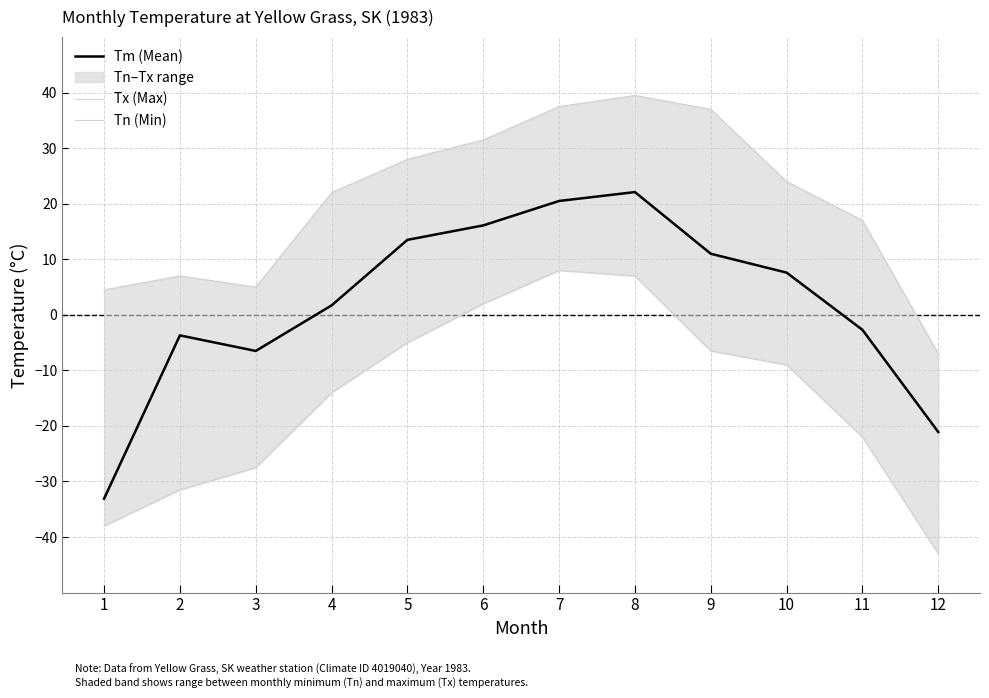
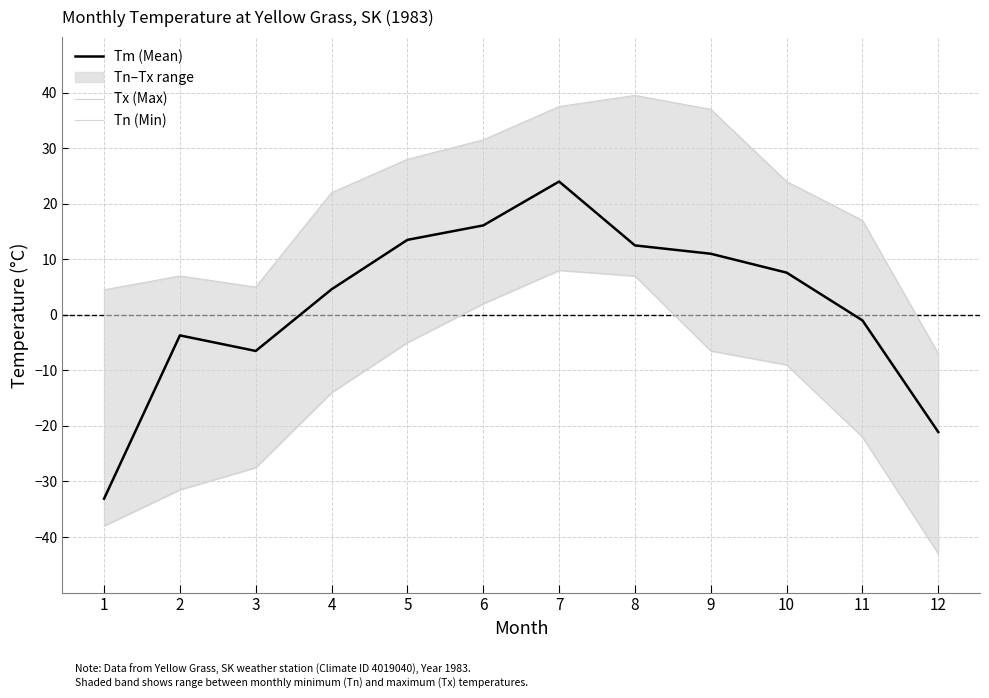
  {
    "Tm (Mean)": {
      "1": -33,
      "2": -4,
      "3": -7,
-     "4": 2,
+     "4": 5,
      "5": 14,
      "6": 16,
-     "7": 21,
-     "8": 22,
+     "7": 24,
+     "8": 13,
      "9": 11,
      "10": 8,
-     "11": -3,
+     "11": -1,
      "12": -21
    }
  }
